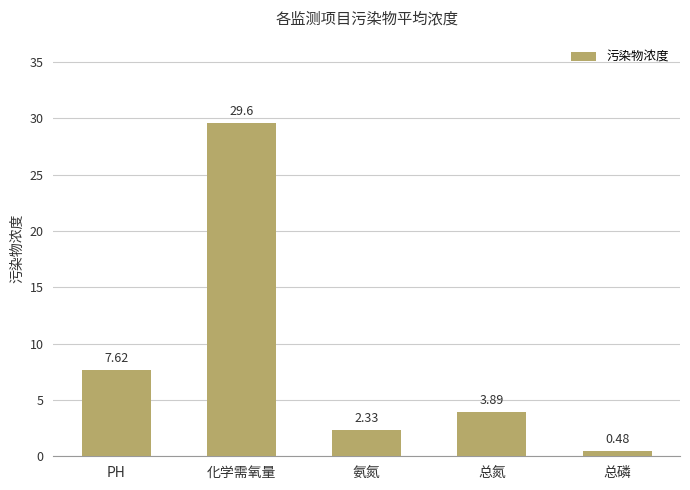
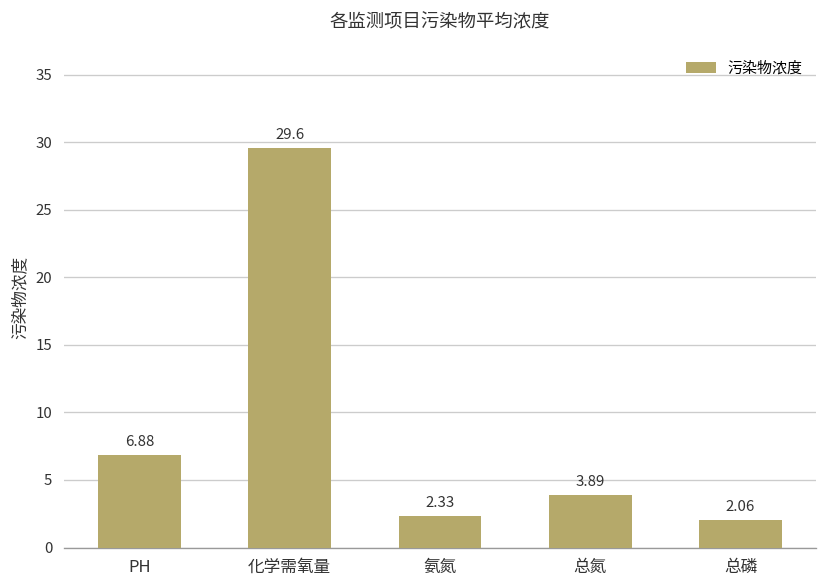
  {
-   "PH": 7.62,
+   "PH": 6.88,
    "化学需氧量": 29.6,
    "氨氮": 2.33,
    "总氮": 3.89,
-   "总磷": 0.48
+   "总磷": 2.06
  }
